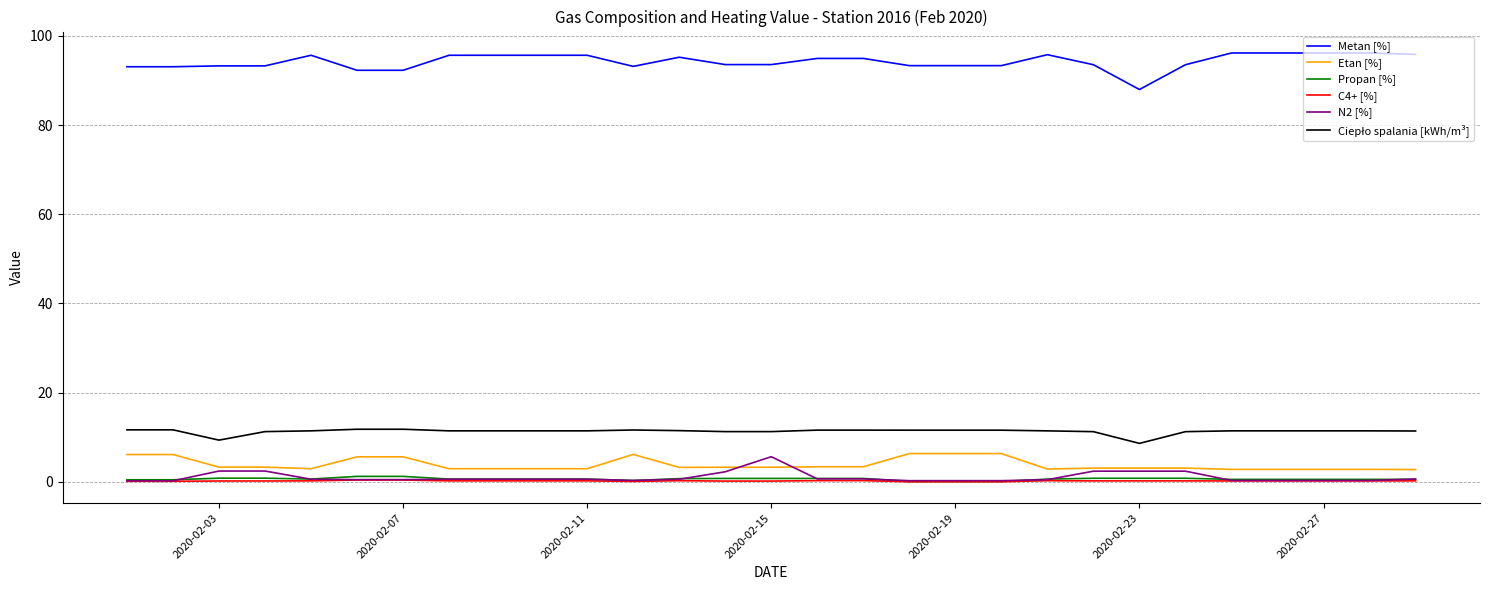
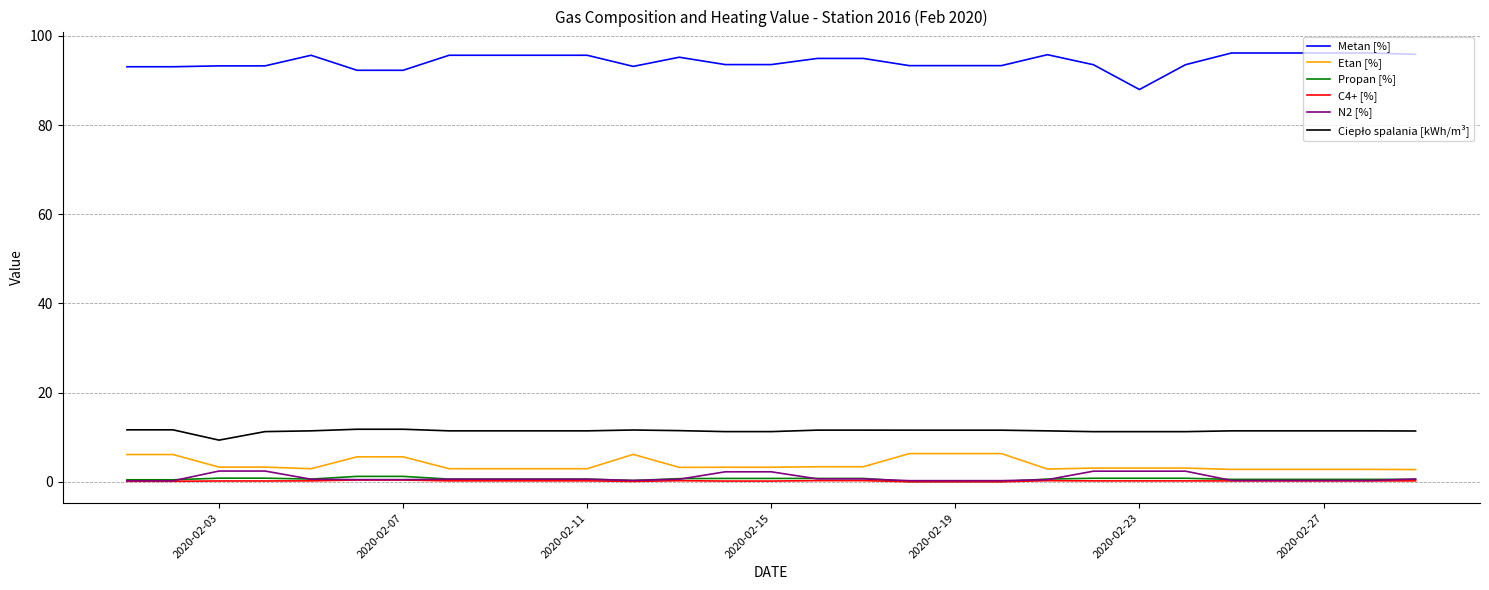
  {
    "Metan [%]": {
      "2020-02-03": 93,
      "2020-02-07": 92,
      "2020-02-11": 96,
      "2020-02-15": 94,
      "2020-02-19": 93,
      "2020-02-23": 88
    },
    "Etan [%]": {
      "2020-02-03": 3,
      "2020-02-07": 6,
      "2020-02-11": 3,
      "2020-02-15": 3,
      "2020-02-19": 6,
      "2020-02-23": 3,
      "2020-02-27": 3
    },
    "Propan [%]": {
      "2020-02-03": 1,
      "2020-02-07": 1,
      "2020-02-15": 1,
      "2020-02-23": 1
    },
    "C4+ [%]": {
      "2020-02-03": 0,
      "2020-02-15": 0,
      "2020-02-23": 0
    },
    "N2 [%]": {
      "2020-02-03": 2,
-     "2020-02-15": 6,
+     "2020-02-15": 2,
      "2020-02-23": 2
    },
    "Ciepło spalania [kWh/m³]": {
      "2020-02-03": 9,
      "2020-02-07": 12,
      "2020-02-11": 11,
      "2020-02-15": 11,
      "2020-02-19": 12,
-     "2020-02-23": 9,
+     "2020-02-23": 11,
      "2020-02-27": 11
    }
  }
